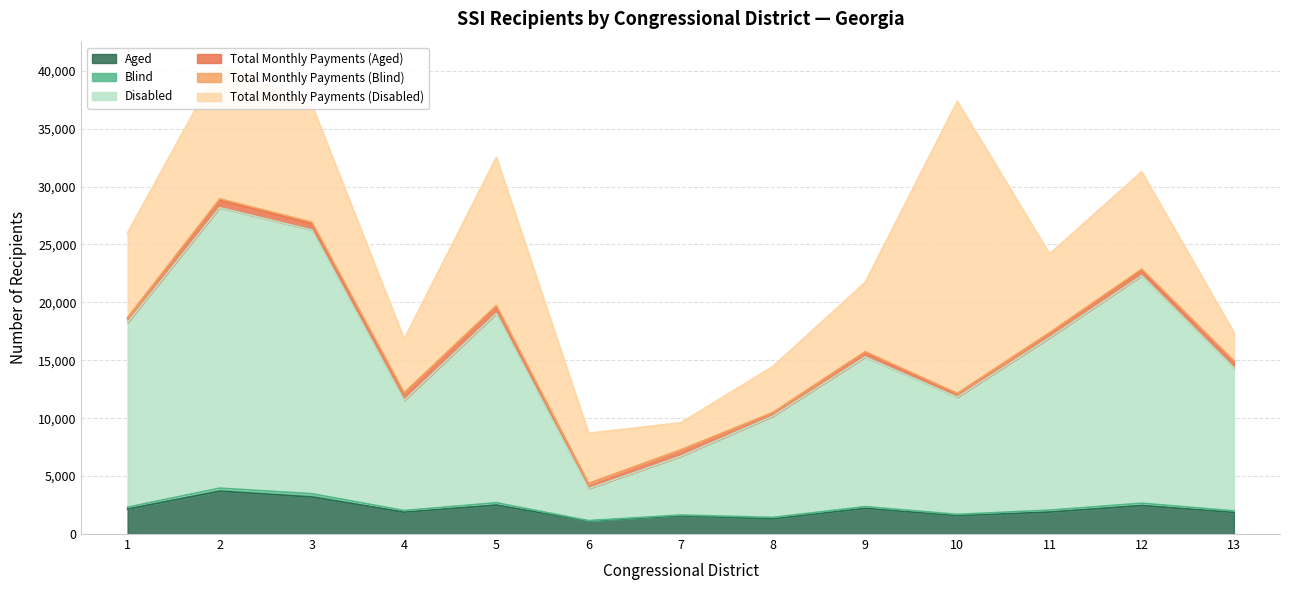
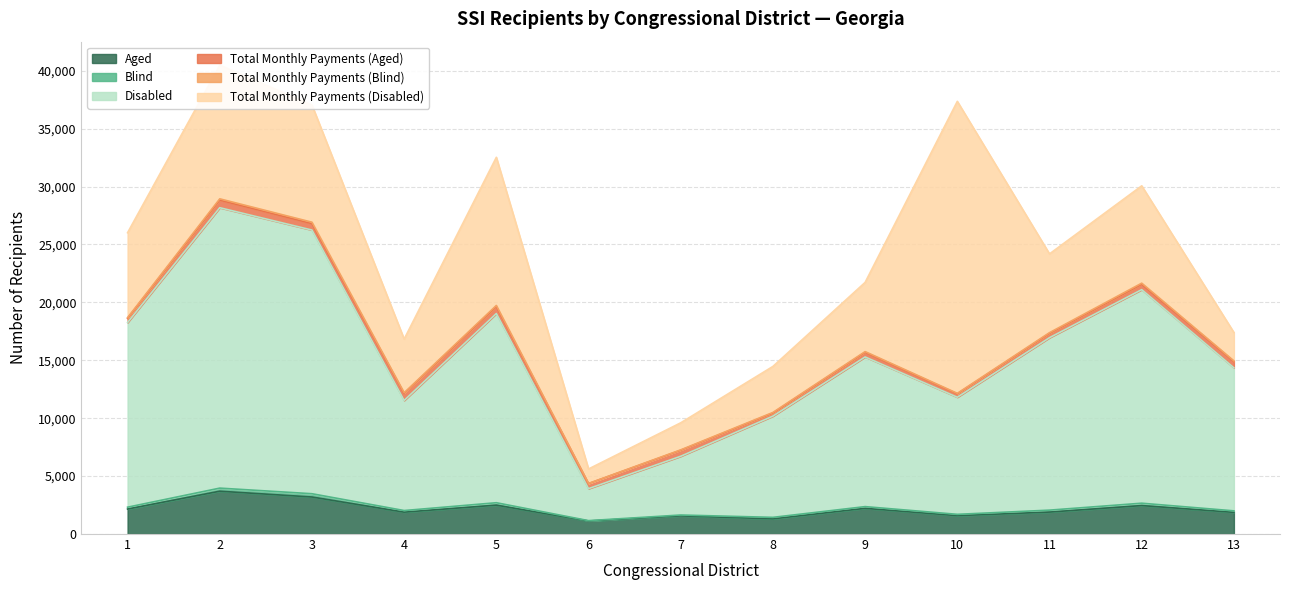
  {
    "Aged": {
      "2": "3,700",
      "3": "3,200"
    },
    "Blind": {
      "2": "300",
      "3": "300"
    },
    "Disabled": {
      "1": "15,900",
      "2": "24,200",
      "3": "22,800",
      "4": "9,500",
      "5": "16,300",
      "6": "2,800",
      "7": "5,100",
      "8": "8,700",
      "9": "12,900",
      "10": "10,100",
      "11": "14,900",
-     "12": "19,600",
+     "12": "18,400",
      "13": "12,300"
    },
    "Total Monthly Payments (Disabled)": {
      "1": "7,300",
      "4": "4,600",
      "5": "12,800",
-     "6": "4,300",
+     "6": "1,200",
      "7": "2,300",
      "8": "4,000",
      "9": "6,000",
      "10": "25,200",
      "11": "6,800",
      "12": "8,400",
      "13": "2,500"
    }
  }
